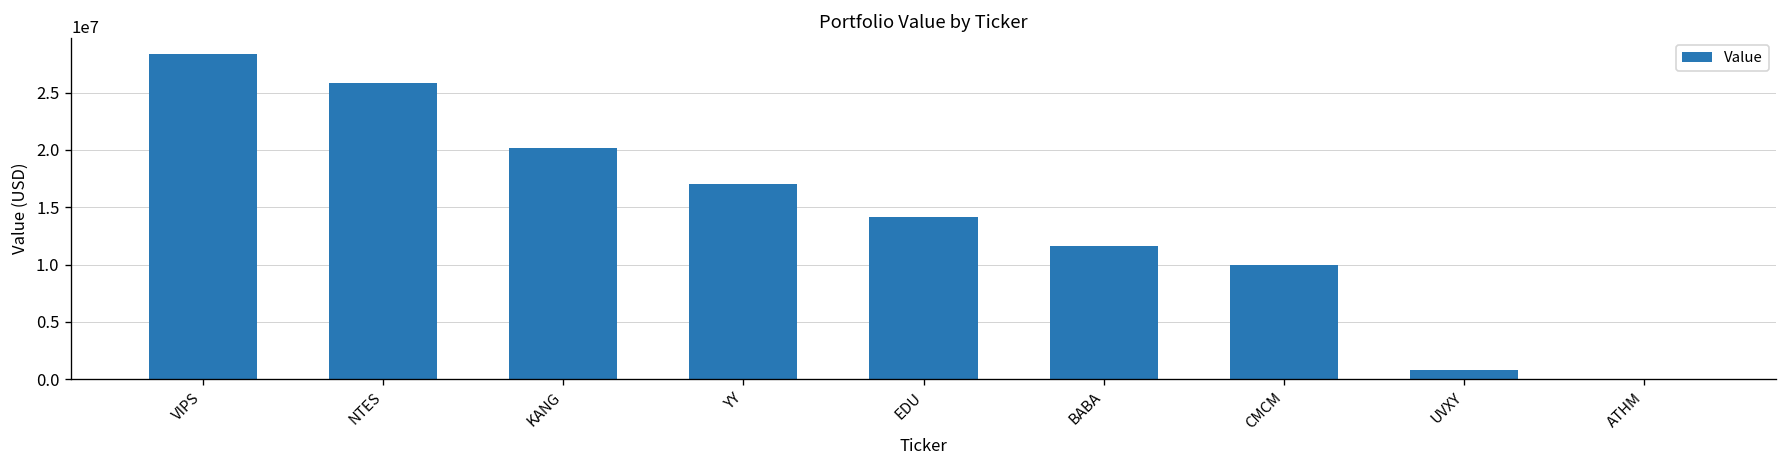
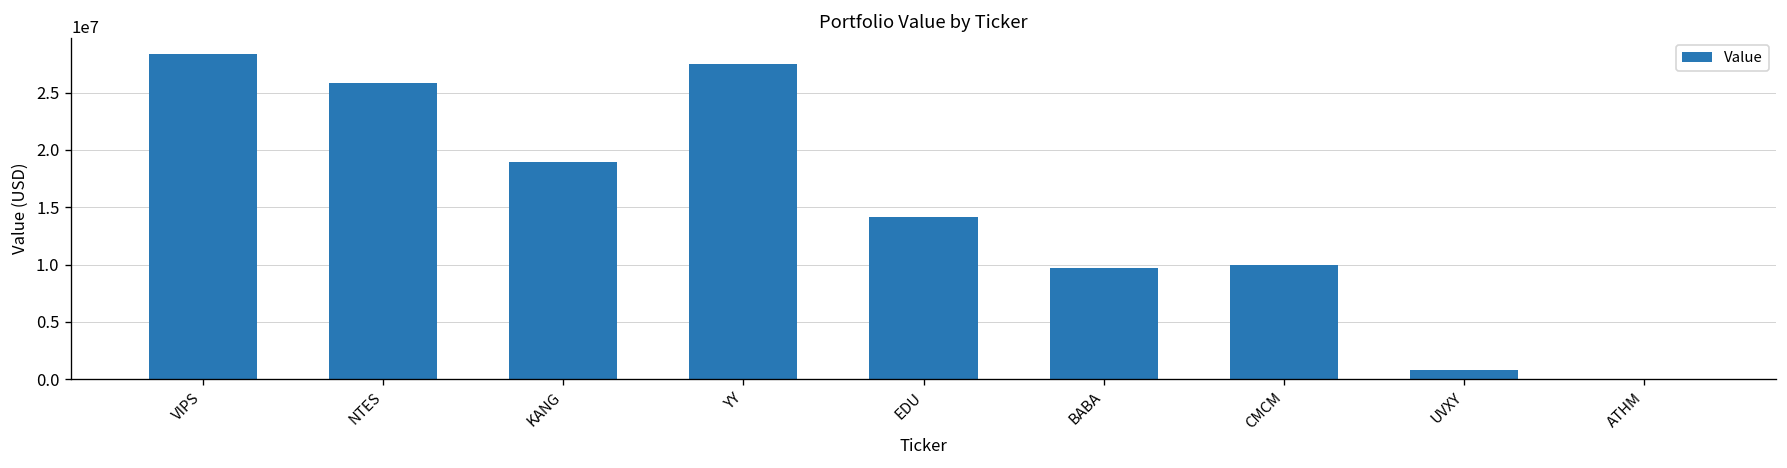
  {
    "VIPS": 28000000,
    "NTES": 26000000,
-   "KANG": 20000000,
-   "YY": 17000000,
+   "KANG": 19000000,
+   "YY": 28000000,
    "EDU": 14000000,
-   "BABA": 12000000,
+   "BABA": 10000000,
    "CMCM": 10000000,
    "UVXY": 1000000,
    "ATHM": 0
  }
